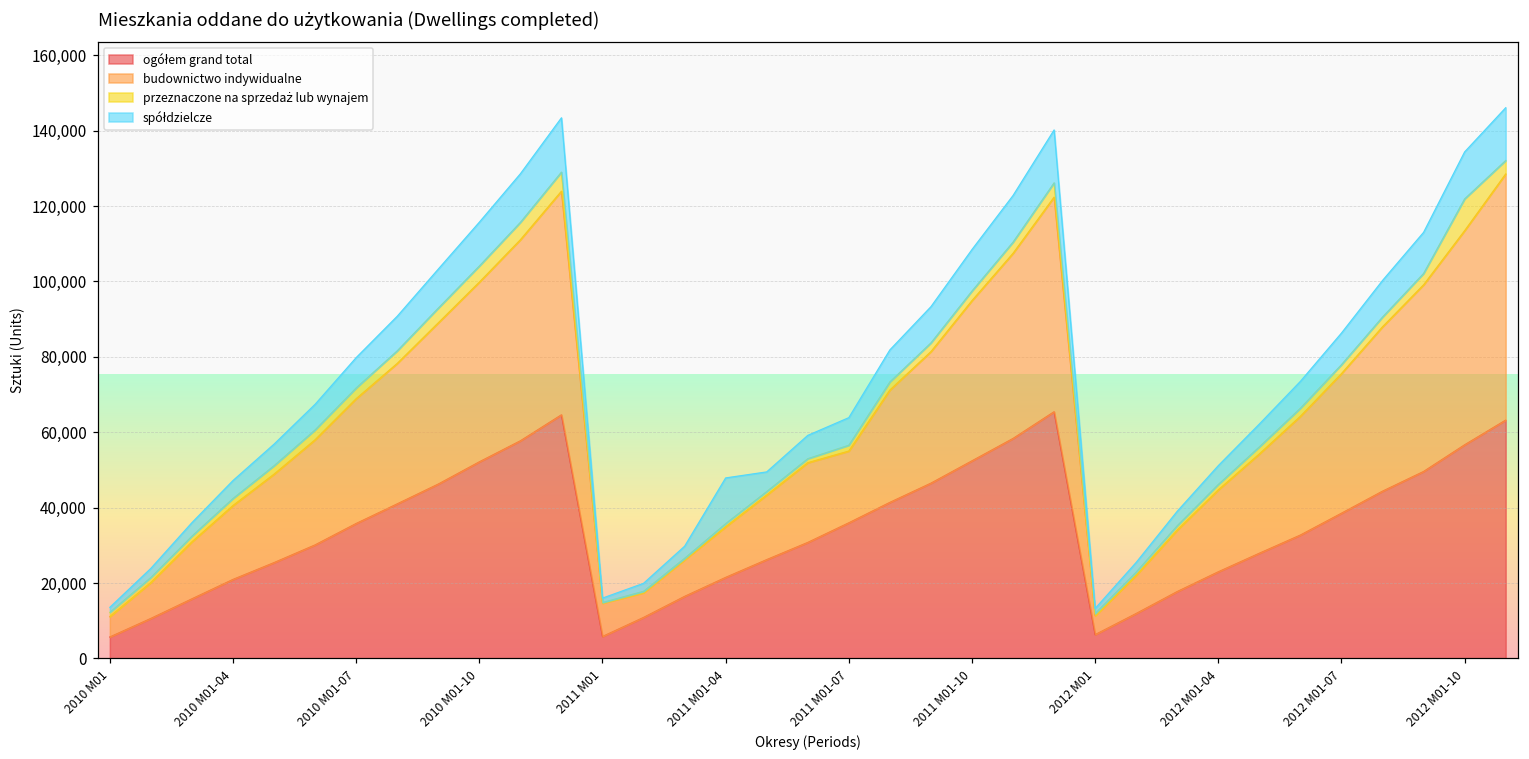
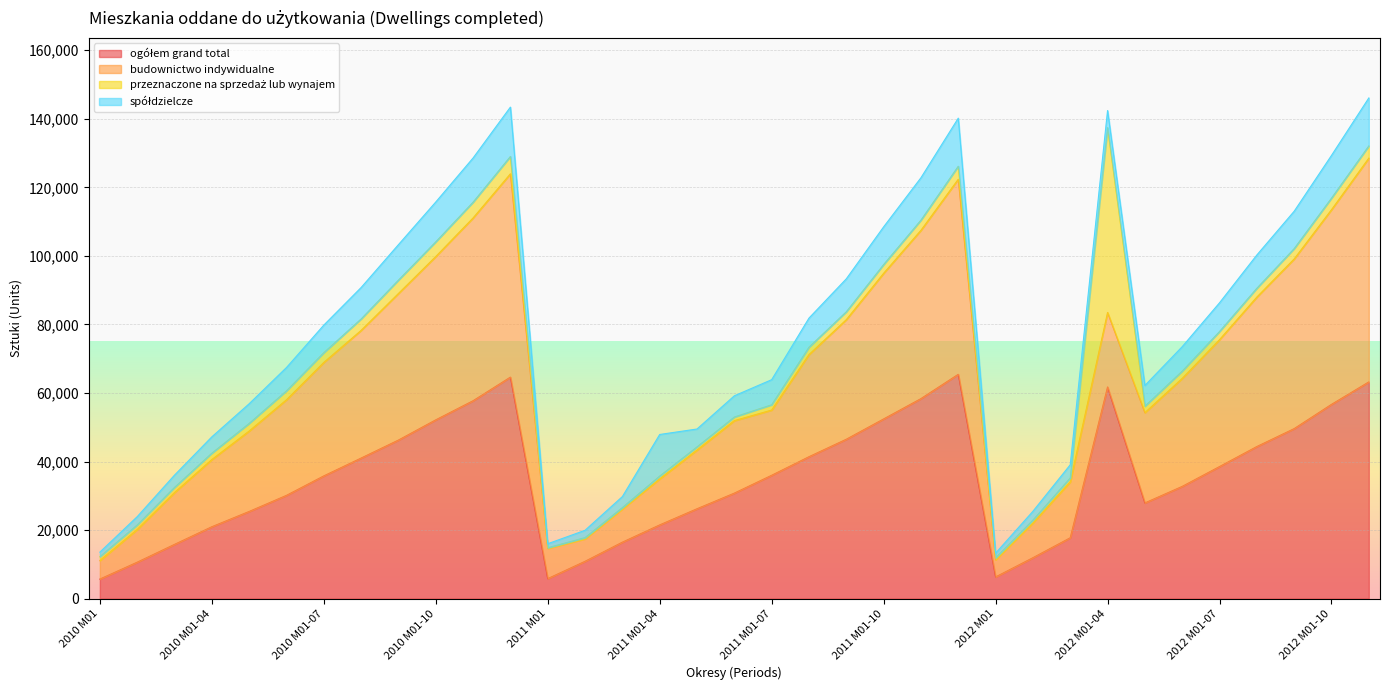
  {
    "ogółem grand total": {
      "2010 M01": "6,000",
      "2010 M01-04": "21,000",
      "2010 M01-07": "36,000",
      "2010 M01-10": "52,000",
      "2011 M01": "6,000",
      "2011 M01-04": "21,000",
      "2011 M01-07": "36,000",
      "2011 M01-10": "52,000",
      "2012 M01": "6,000",
-     "2012 M01-04": "23,000",
+     "2012 M01-04": "62,000",
      "2012 M01-07": "39,000",
      "2012 M01-10": "57,000"
    },
    "budownictwo indywidualne": {
      "2010 M01": "5,000",
      "2010 M01-04": "20,000",
      "2010 M01-07": "33,000",
      "2010 M01-10": "48,000",
      "2011 M01-04": "13,000",
      "2011 M01-07": "19,000",
      "2011 M01-10": "43,000",
      "2012 M01-04": "22,000",
      "2012 M01-07": "37,000",
      "2012 M01-10": "57,000"
    },
    "przeznaczone na sprzedaż lub wynajem": {
      "2010 M01": "1,000",
      "2010 M01-04": "2,000",
      "2010 M01-07": "3,000",
      "2010 M01-10": "4,000",
      "2011 M01-04": "1,000",
      "2011 M01-07": "2,000",
      "2011 M01-10": "3,000",
-     "2012 M01-04": "1,000",
+     "2012 M01-04": "54,000",
      "2012 M01-07": "2,000",
-     "2012 M01-10": "8,000"
+     "2012 M01-10": "3,000"
    },
    "spółdzielcze": {
      "2010 M01": "1,000",
      "2010 M01-04": "5,000",
      "2010 M01-07": "8,000",
      "2010 M01-10": "12,000",
      "2011 M01": "1,000",
      "2011 M01-04": "12,000",
      "2011 M01-07": "7,000",
      "2011 M01-10": "11,000",
      "2012 M01": "1,000",
      "2012 M01-04": "5,000",
      "2012 M01-07": "8,000",
      "2012 M01-10": "12,000"
    }
  }
